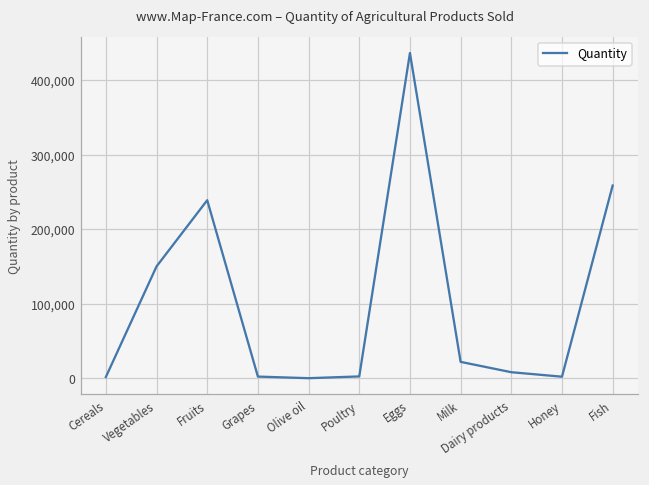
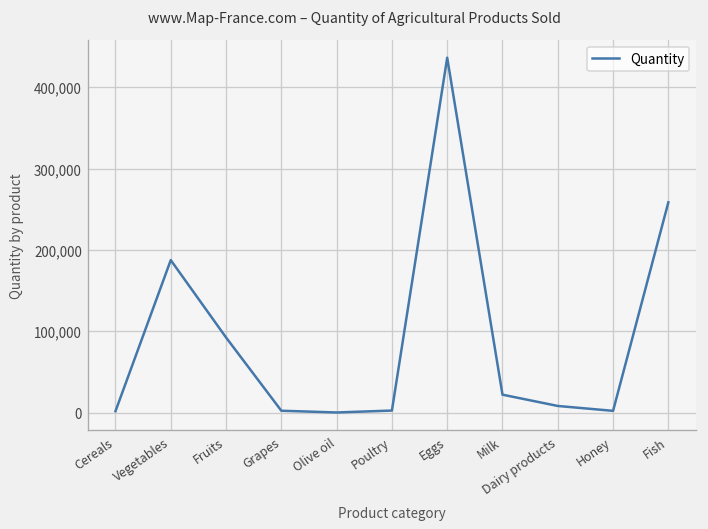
  {
    "Cereals": "0",
-   "Vegetables": "150,000",
-   "Fruits": "240,000",
+   "Vegetables": "190,000",
+   "Fruits": "90,000",
    "Grapes": "0",
    "Olive oil": "0",
    "Poultry": "0",
    "Eggs": "440,000",
    "Milk": "20,000",
    "Dairy products": "10,000",
    "Honey": "0",
    "Fish": "260,000"
  }
